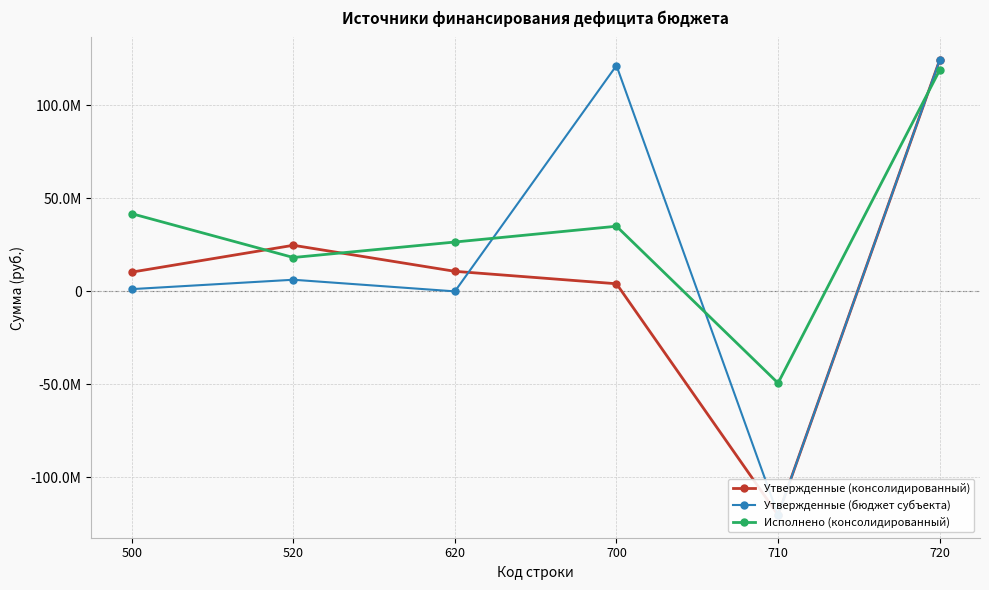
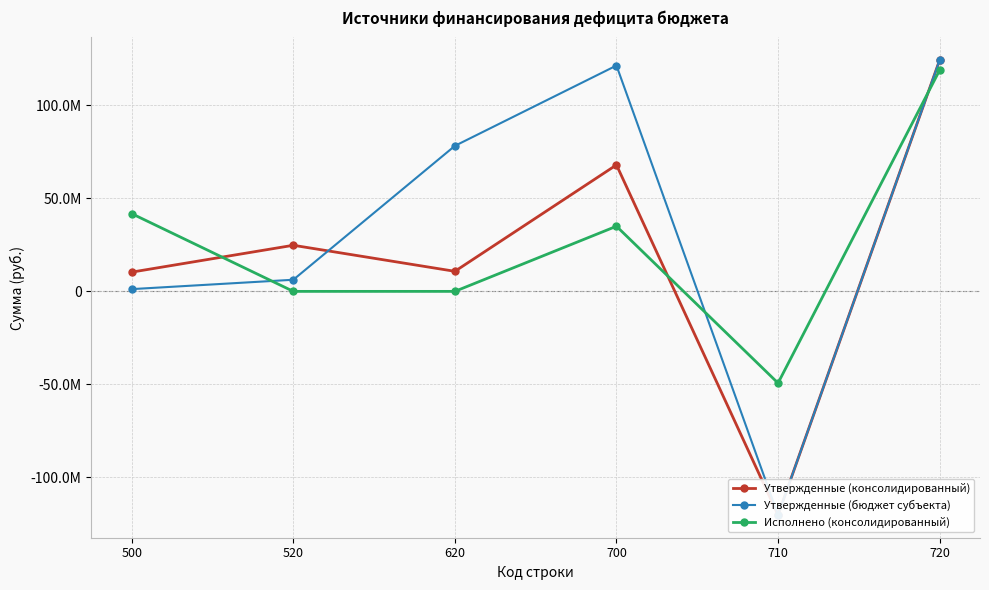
  {
    "Утвержденные (консолидированный)": {
      "500": 10000000,
      "520": 25000000,
      "620": 11000000,
-     "700": 4000000
+     "700": 68000000
    },
    "Утвержденные (бюджет субъекта)": {
      "500": 1000000,
      "520": 6000000,
-     "620": 0,
+     "620": 78000000,
      "700": 121000000
    },
    "Исполнено (консолидированный)": {
      "500": 42000000,
-     "520": 18000000,
-     "620": 27000000,
+     "520": 0,
+     "620": 0,
      "700": 35000000,
      "710": -49000000,
      "720": 119000000
    }
  }
